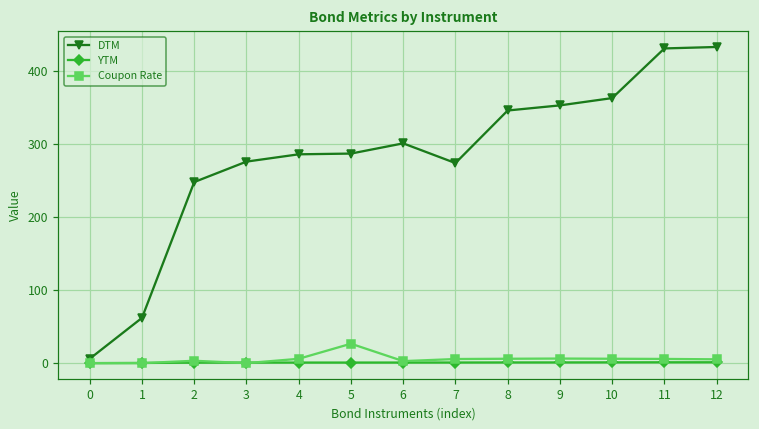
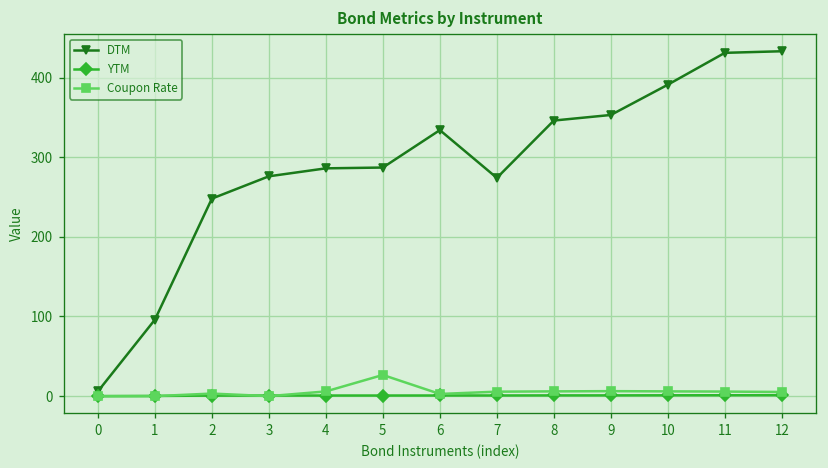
  {
    "DTM": {
      "0": 10,
-     "1": 60,
+     "1": 100,
      "2": 250,
      "3": 280,
      "4": 290,
      "5": 290,
-     "6": 300,
+     "6": 330,
      "7": 270,
      "8": 350,
      "9": 350,
-     "10": 360,
+     "10": 390,
      "11": 430,
      "12": 430
    },
    "YTM": {
      "4": 0,
      "5": 0,
      "7": 0,
      "8": 0,
      "9": 0,
      "10": 0,
      "11": 0,
      "12": 0
    },
    "Coupon Rate": {
      "4": 10,
      "5": 30,
      "7": 10,
      "8": 10,
      "9": 10,
      "10": 10,
      "11": 10,
      "12": 10
    }
  }
